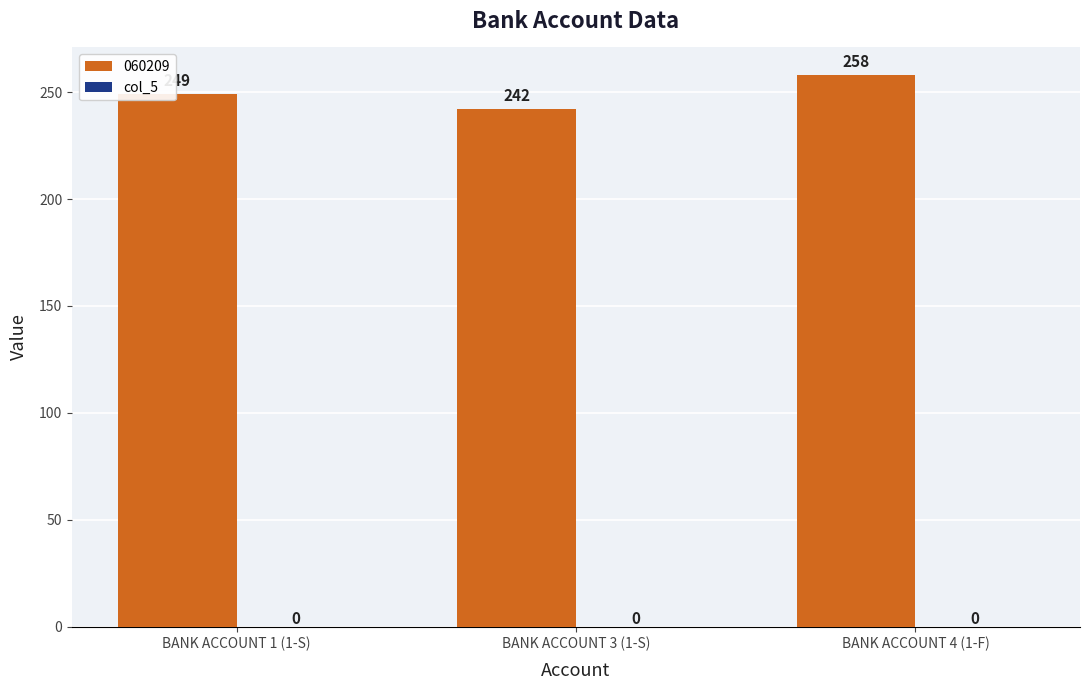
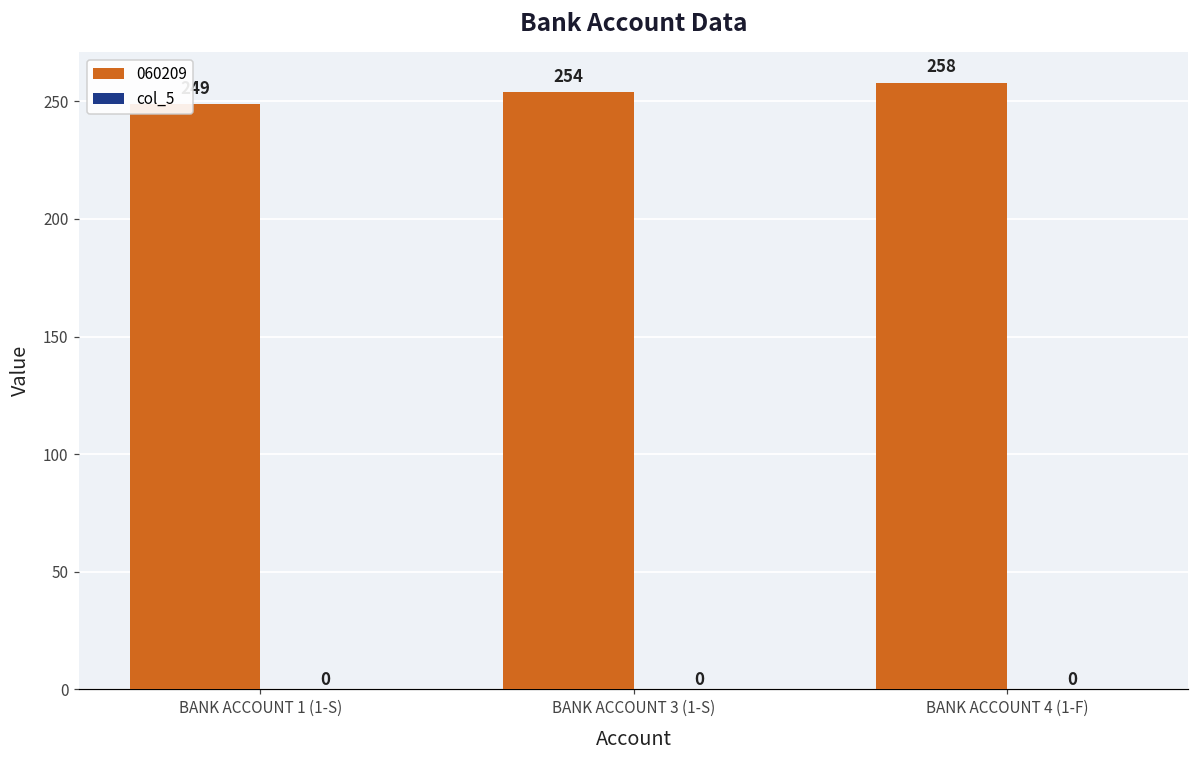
  {
    "060209": {
-     "BANK ACCOUNT 3 (1-S)": 242,
+     "BANK ACCOUNT 3 (1-S)": 254,
      "BANK ACCOUNT 4 (1-F)": 258
    },
    "col_5": {
      "BANK ACCOUNT 1 (1-S)": 0,
      "BANK ACCOUNT 3 (1-S)": 0,
      "BANK ACCOUNT 4 (1-F)": 0
    }
  }
